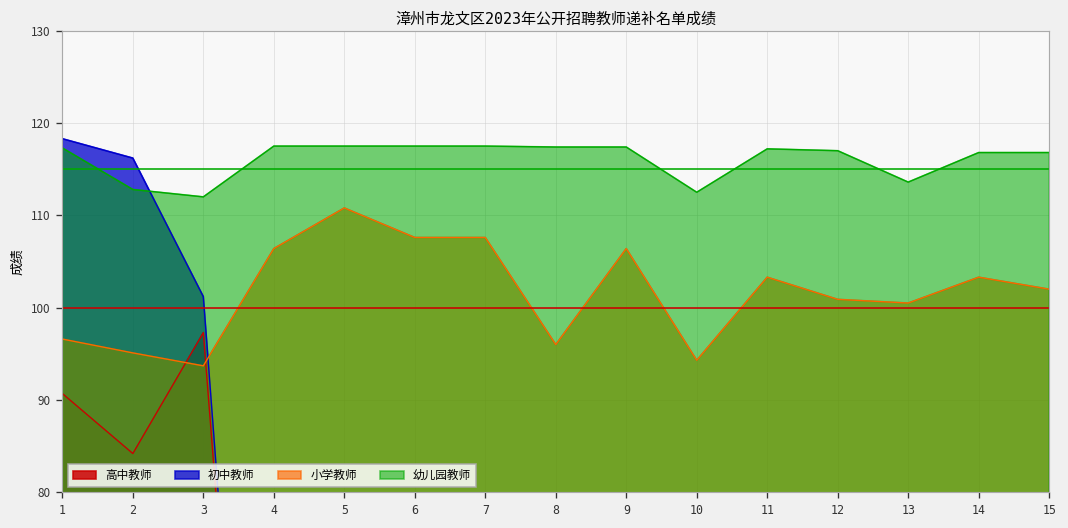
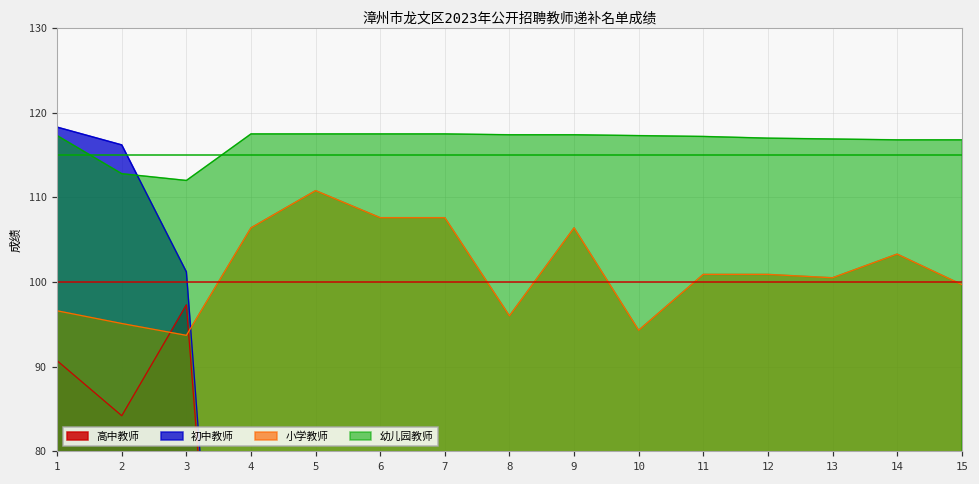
  {
    "高中教师": {
      "1": 91,
      "2": 84,
      "3": 97
    },
    "初中教师": {
      "1": 118,
      "2": 116,
      "3": 101
    },
    "小学教师": {
      "1": 97,
      "2": 95,
      "3": 94,
      "4": 106,
      "5": 111,
      "6": 108,
      "7": 108,
      "8": 96,
      "9": 106,
      "10": 94,
-     "11": 103,
+     "11": 101,
      "12": 101,
      "13": 101,
      "14": 103,
-     "15": 102
+     "15": 100
    },
    "幼儿园教师": {
      "1": 117,
      "2": 113,
      "3": 112,
      "4": 118,
      "5": 118,
      "6": 118,
      "7": 118,
      "8": 117,
      "9": 117,
-     "10": 113,
+     "10": 117,
      "11": 117,
      "12": 117,
-     "13": 114,
+     "13": 117,
      "14": 117,
      "15": 117
    }
  }
